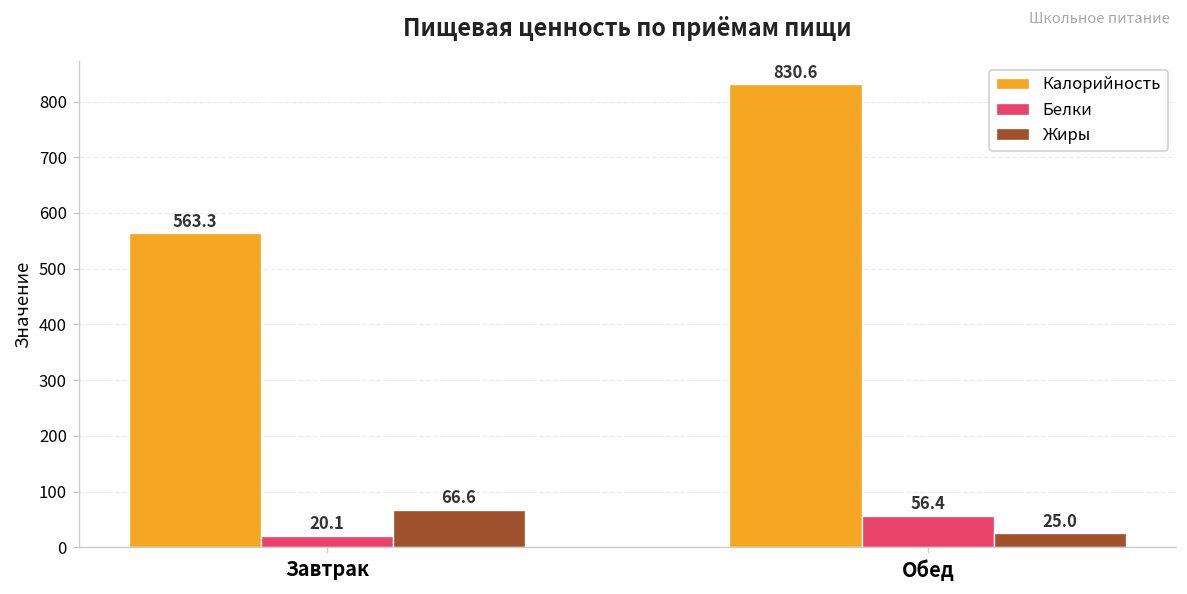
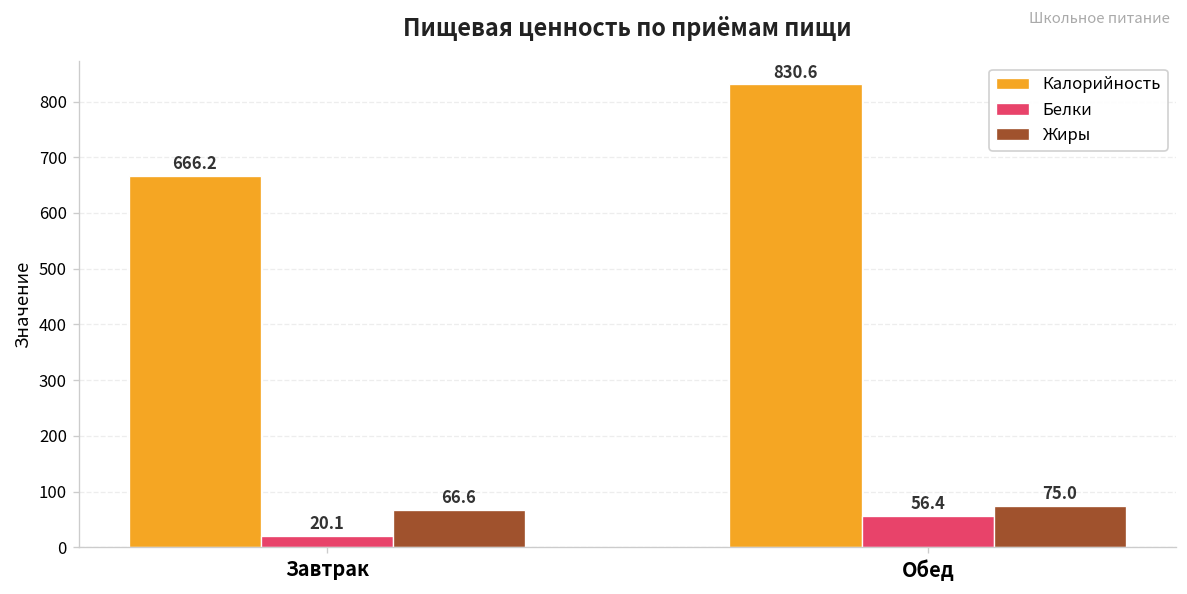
  {
    "Калорийность": {
-     "Завтрак": 563.3,
+     "Завтрак": 666.2,
      "Обед": 830.6
    },
    "Белки": {
      "Завтрак": 20.1,
      "Обед": 56.4
    },
    "Жиры": {
      "Завтрак": 66.6,
-     "Обед": 25.0
+     "Обед": 75.0
    }
  }
